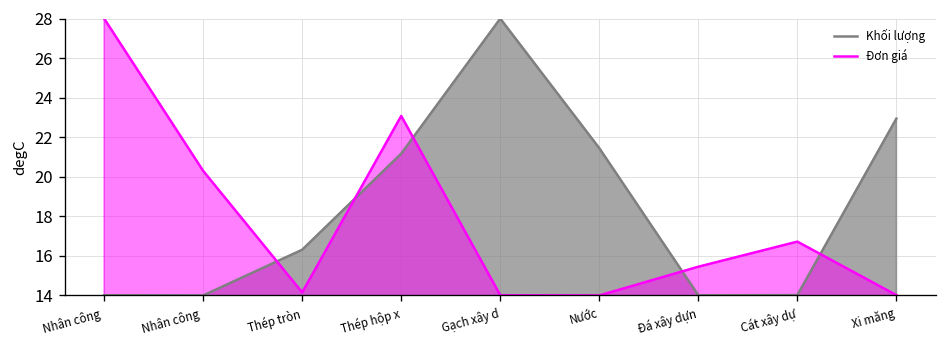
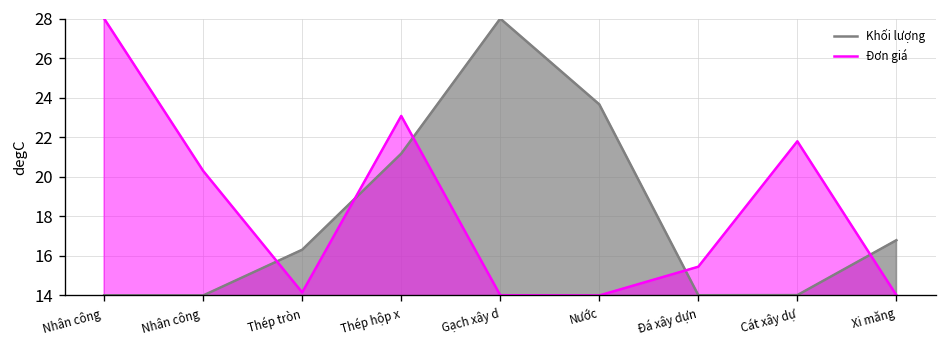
  {
    "Khối lượng": {
      "Thép tròn": 16.3,
      "Thép hộp x": 21.2,
      "Gạch xây d": 28.0,
-     "Nước": 21.4,
+     "Nước": 23.7,
      "Đá xây dựn": 14.0,
      "Cát xây dự": 14.0,
-     "Xi măng": 22.9
+     "Xi măng": 16.8
    },
    "Đơn giá": {
      "Thép tròn": 14.2,
      "Thép hộp x": 23.1,
      "Gạch xây d": 14.0,
      "Nước": 14.0,
      "Đá xây dựn": 15.5,
-     "Cát xây dự": 16.7,
+     "Cát xây dự": 21.8,
      "Xi măng": 14.0
    }
  }
